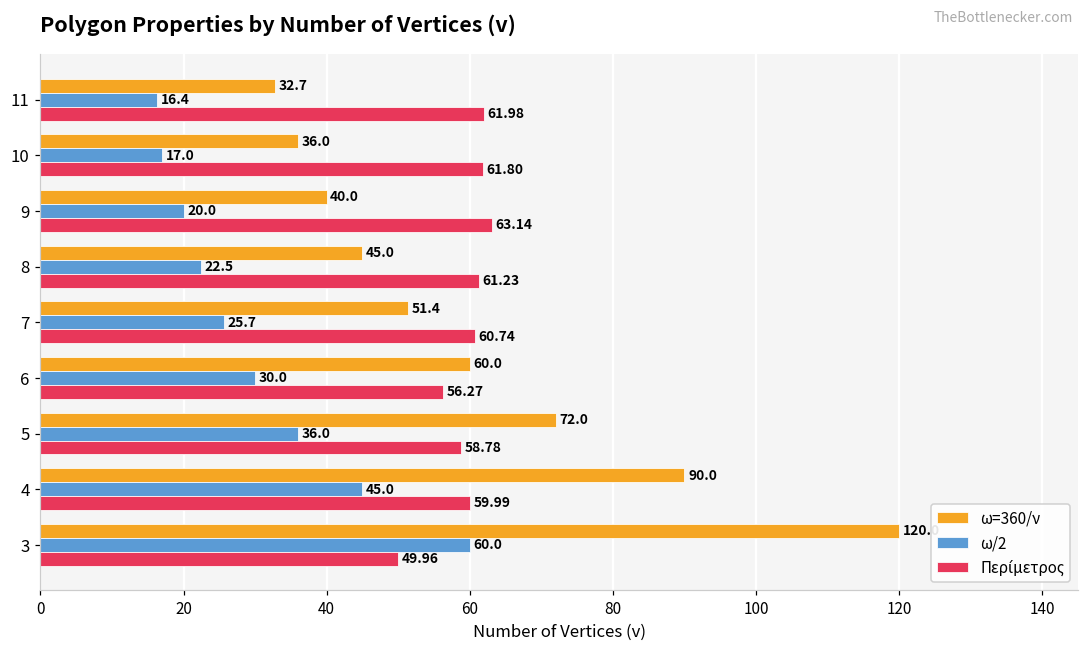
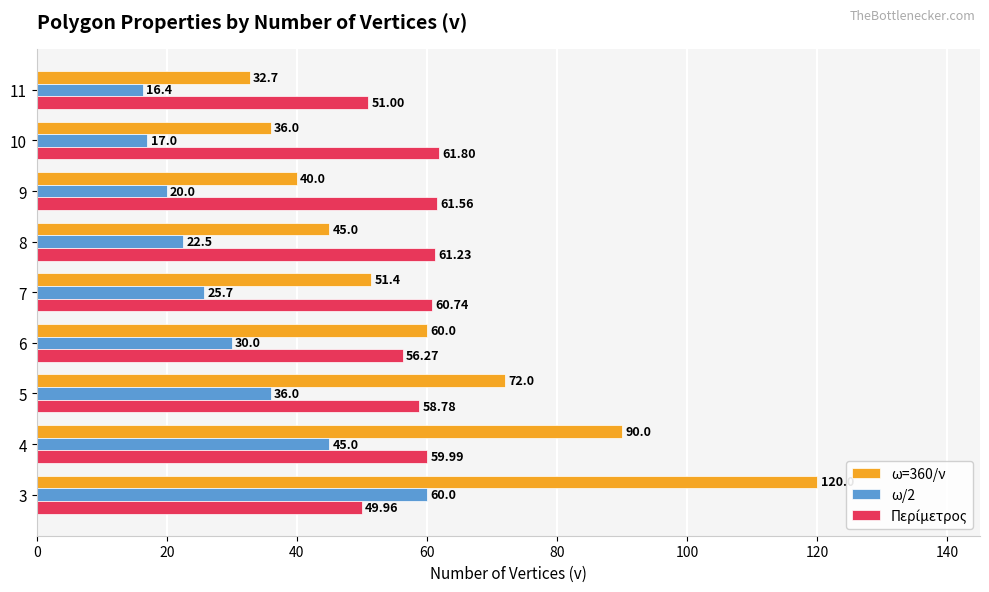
  {
    "ω=360/ν": {
      "11": 32.7,
      "10": 36.0,
      "9": 40.0,
      "8": 45.0,
      "7": 51.4,
      "6": 60.0,
      "5": 72.0,
      "4": 90.0
    },
    "ω/2": {
      "11": 16.4,
      "10": 17.0,
      "9": 20.0,
      "8": 22.5,
      "7": 25.7,
      "6": 30.0,
      "5": 36.0,
      "4": 45.0,
      "3": 60.0
    },
    "Περίμετρος": {
-     "11": 61.98,
+     "11": 51.00,
      "10": 61.80,
-     "9": 63.14,
+     "9": 61.56,
      "8": 61.23,
      "7": 60.74,
      "6": 56.27,
      "5": 58.78,
      "4": 59.99,
      "3": 49.96
    }
  }
